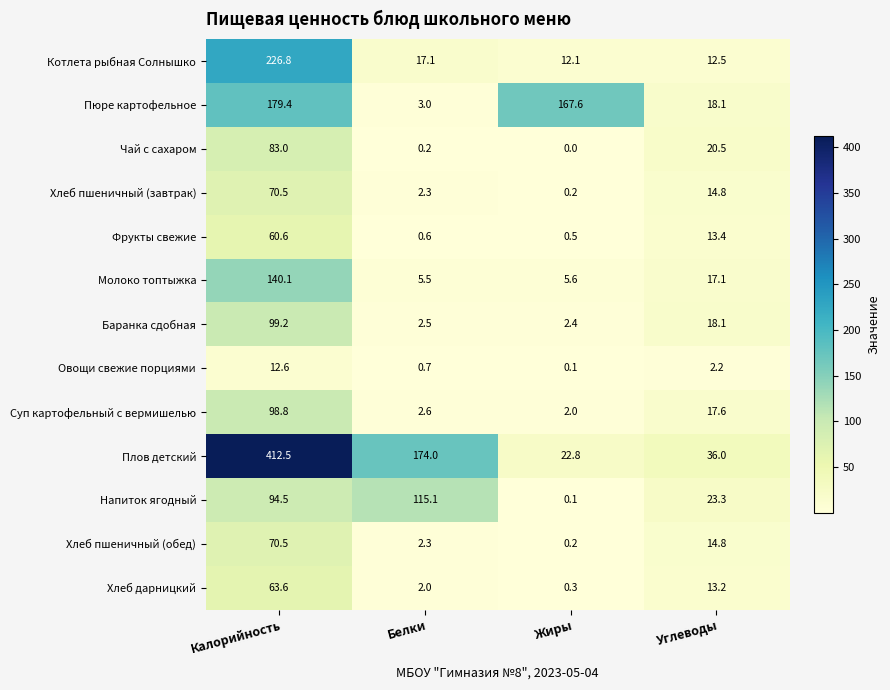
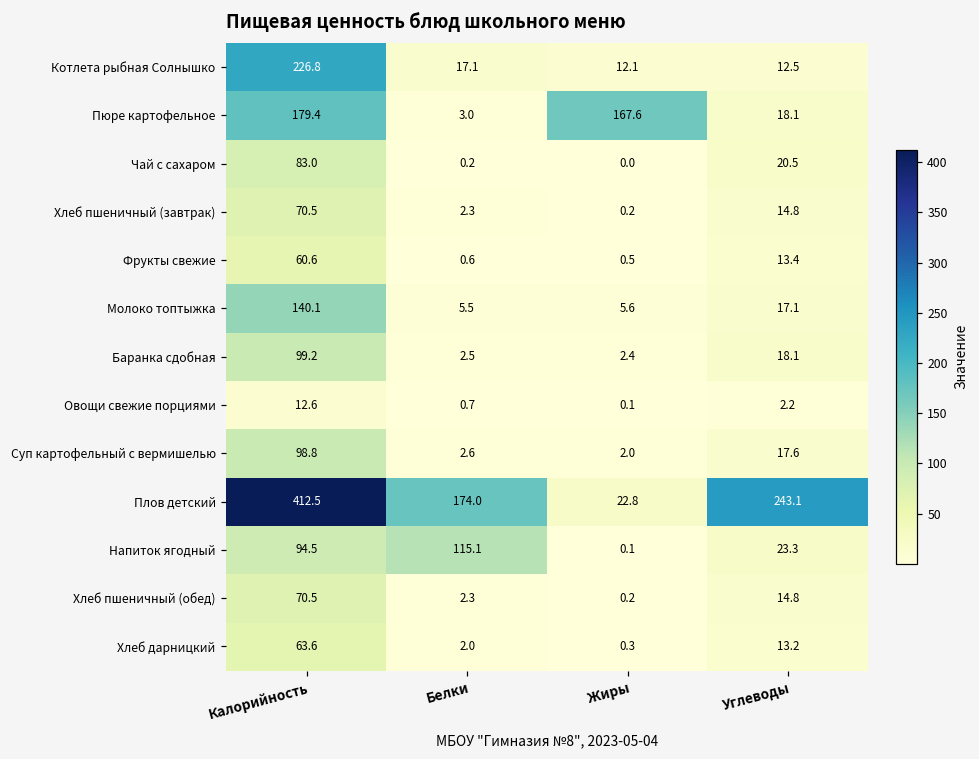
  {
    "Котлета рыбная Солнышко": {
      "Калорийность": 226.8,
      "Белки": 17.1,
      "Жиры": 12.1,
      "Углеводы": 12.5
    },
    "Пюре картофельное": {
      "Калорийность": 179.4,
      "Белки": 3.0,
      "Жиры": 167.6,
      "Углеводы": 18.1
    },
    "Чай с сахаром": {
      "Калорийность": 83.0,
      "Белки": 0.2,
      "Жиры": 0.0,
      "Углеводы": 20.5
    },
    "Хлеб пшеничный (завтрак)": {
      "Калорийность": 70.5,
      "Белки": 2.3,
      "Жиры": 0.2,
      "Углеводы": 14.8
    },
    "Фрукты свежие": {
      "Калорийность": 60.6,
      "Белки": 0.6,
      "Жиры": 0.5,
      "Углеводы": 13.4
    },
    "Молоко топтыжка": {
      "Калорийность": 140.1,
      "Белки": 5.5,
      "Жиры": 5.6,
      "Углеводы": 17.1
    },
    "Баранка сдобная": {
      "Калорийность": 99.2,
      "Белки": 2.5,
      "Жиры": 2.4,
      "Углеводы": 18.1
    },
    "Овощи свежие порциями": {
      "Калорийность": 12.6,
      "Белки": 0.7,
      "Жиры": 0.1,
      "Углеводы": 2.2
    },
    "Суп картофельный с вермишелью": {
      "Калорийность": 98.8,
      "Белки": 2.6,
      "Жиры": 2.0,
      "Углеводы": 17.6
    },
    "Плов детский": {
      "Калорийность": 412.5,
      "Белки": 174.0,
      "Жиры": 22.8,
-     "Углеводы": 36.0
+     "Углеводы": 243.1
    },
    "Напиток ягодный": {
      "Калорийность": 94.5,
      "Белки": 115.1,
      "Жиры": 0.1,
      "Углеводы": 23.3
    },
    "Хлеб пшеничный (обед)": {
      "Калорийность": 70.5,
      "Белки": 2.3,
      "Жиры": 0.2,
      "Углеводы": 14.8
    },
    "Хлеб дарницкий": {
      "Калорийность": 63.6,
      "Белки": 2.0,
      "Жиры": 0.3,
      "Углеводы": 13.2
    }
  }
